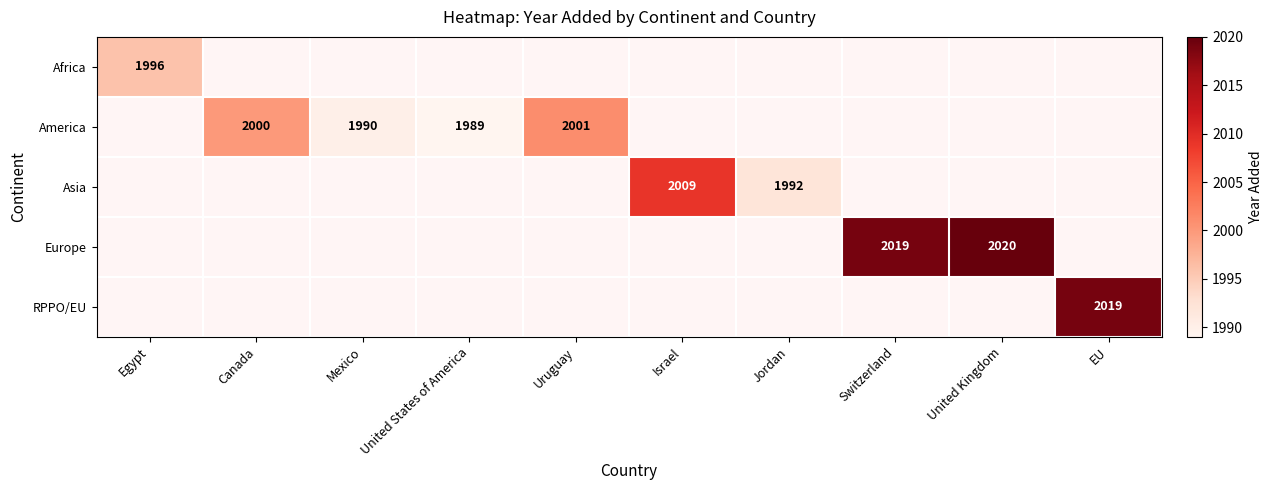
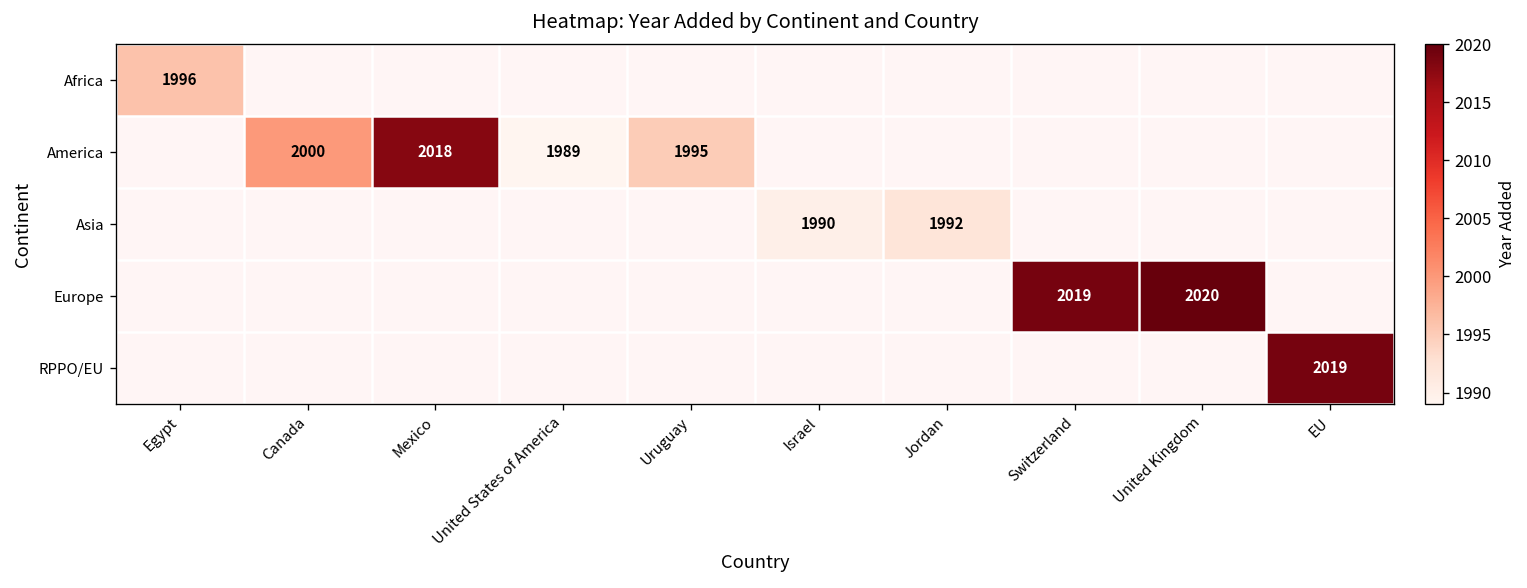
  {
    "Africa": {
      "Egypt": 1996
    },
    "America": {
      "Canada": 2000,
-     "Mexico": 1990,
+     "Mexico": 2018,
      "United States of America": 1989,
-     "Uruguay": 2001
+     "Uruguay": 1995
    },
    "Asia": {
-     "Israel": 2009,
+     "Israel": 1990,
      "Jordan": 1992
    },
    "Europe": {
      "Switzerland": 2019,
      "United Kingdom": 2020
    },
    "RPPO/EU": {
      "EU": 2019
    }
  }
